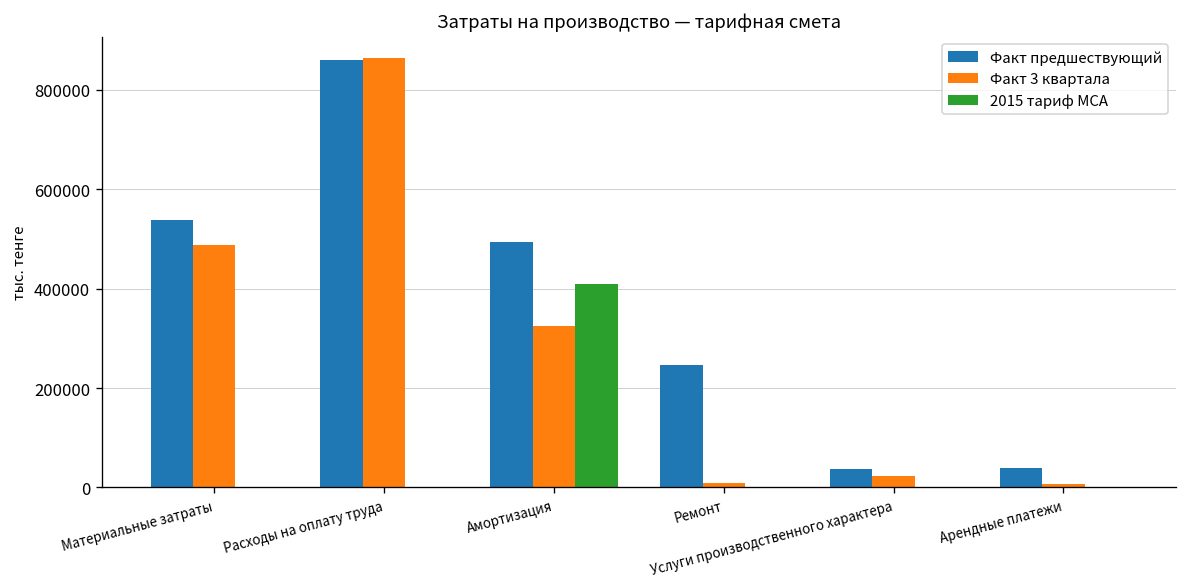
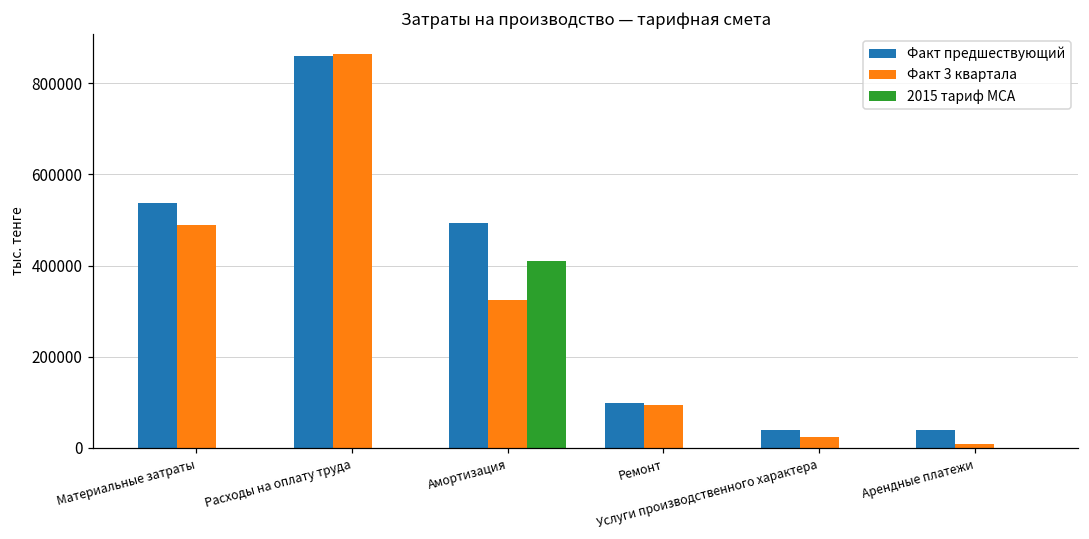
  {
    "Факт предшествующий": {
      "Материальные затраты": 540000,
      "Расходы на оплату труда": 860000,
      "Амортизация": 490000,
-     "Ремонт": 250000,
+     "Ремонт": 100000,
      "Услуги производственного характера": 40000,
      "Арендные платежи": 40000
    },
    "Факт 3 квартала": {
      "Материальные затраты": 490000,
      "Расходы на оплату труда": 860000,
      "Амортизация": 320000,
-     "Ремонт": 10000,
+     "Ремонт": 90000,
      "Услуги производственного характера": 20000,
      "Арендные платежи": 10000
    },
    "2015 тариф МСА": {
      "Материальные затраты": 0,
      "Расходы на оплату труда": 0,
      "Амортизация": 410000,
      "Ремонт": 0,
      "Услуги производственного характера": 0,
      "Арендные платежи": 0
    }
  }
